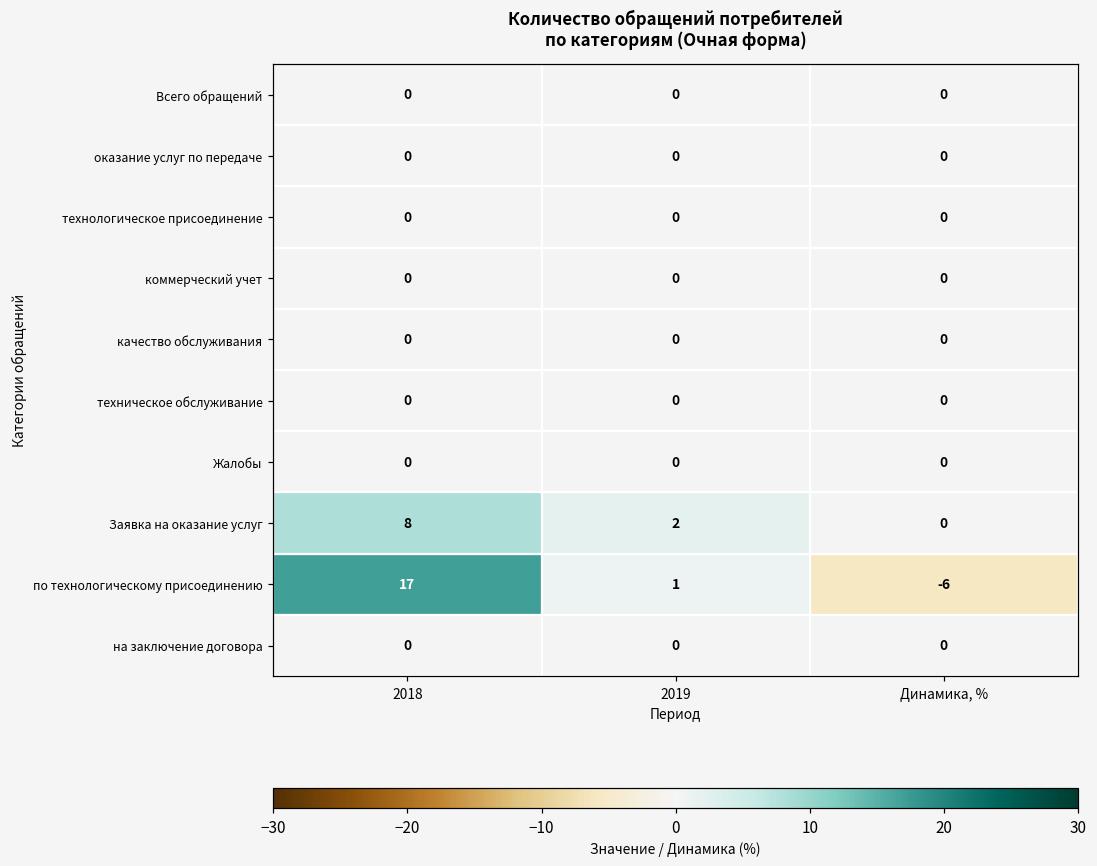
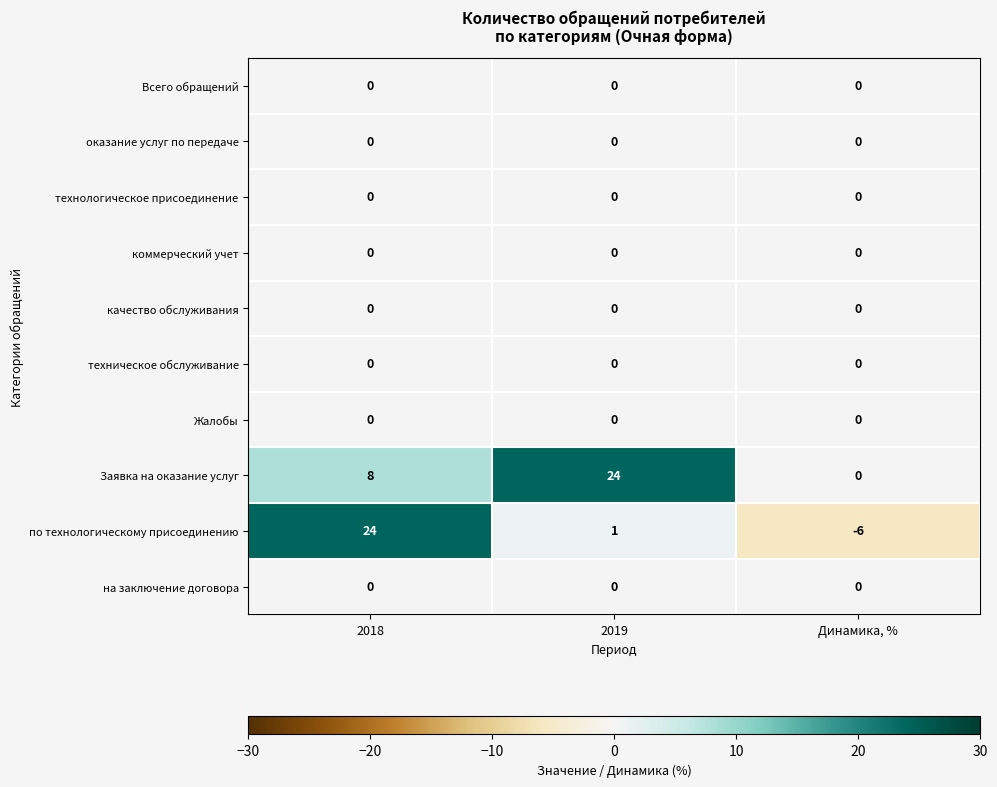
  {
    "Всего обращений": {
      "2018": 0,
      "2019": 0,
      "Динамика, %": 0
    },
    "оказание услуг по передаче": {
      "2018": 0,
      "2019": 0,
      "Динамика, %": 0
    },
    "технологическое присоединение": {
      "2018": 0,
      "2019": 0,
      "Динамика, %": 0
    },
    "коммерческий учет": {
      "2018": 0,
      "2019": 0,
      "Динамика, %": 0
    },
    "качество обслуживания": {
      "2018": 0,
      "2019": 0,
      "Динамика, %": 0
    },
    "техническое обслуживание": {
      "2018": 0,
      "2019": 0,
      "Динамика, %": 0
    },
    "Жалобы": {
      "2018": 0,
      "2019": 0,
      "Динамика, %": 0
    },
    "Заявка на оказание услуг": {
      "2018": 8,
-     "2019": 2,
+     "2019": 24,
      "Динамика, %": 0
    },
    "по технологическому присоединению": {
-     "2018": 17,
+     "2018": 24,
      "2019": 1,
      "Динамика, %": -6
    },
    "на заключение договора": {
      "2018": 0,
      "2019": 0,
      "Динамика, %": 0
    }
  }
